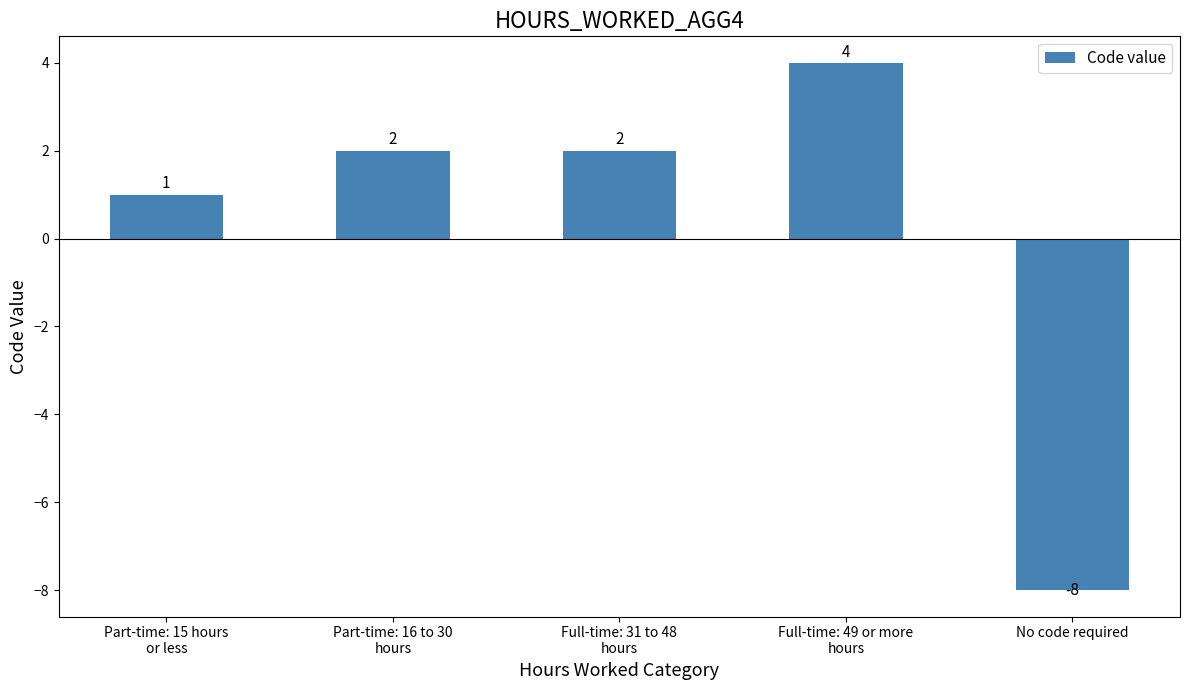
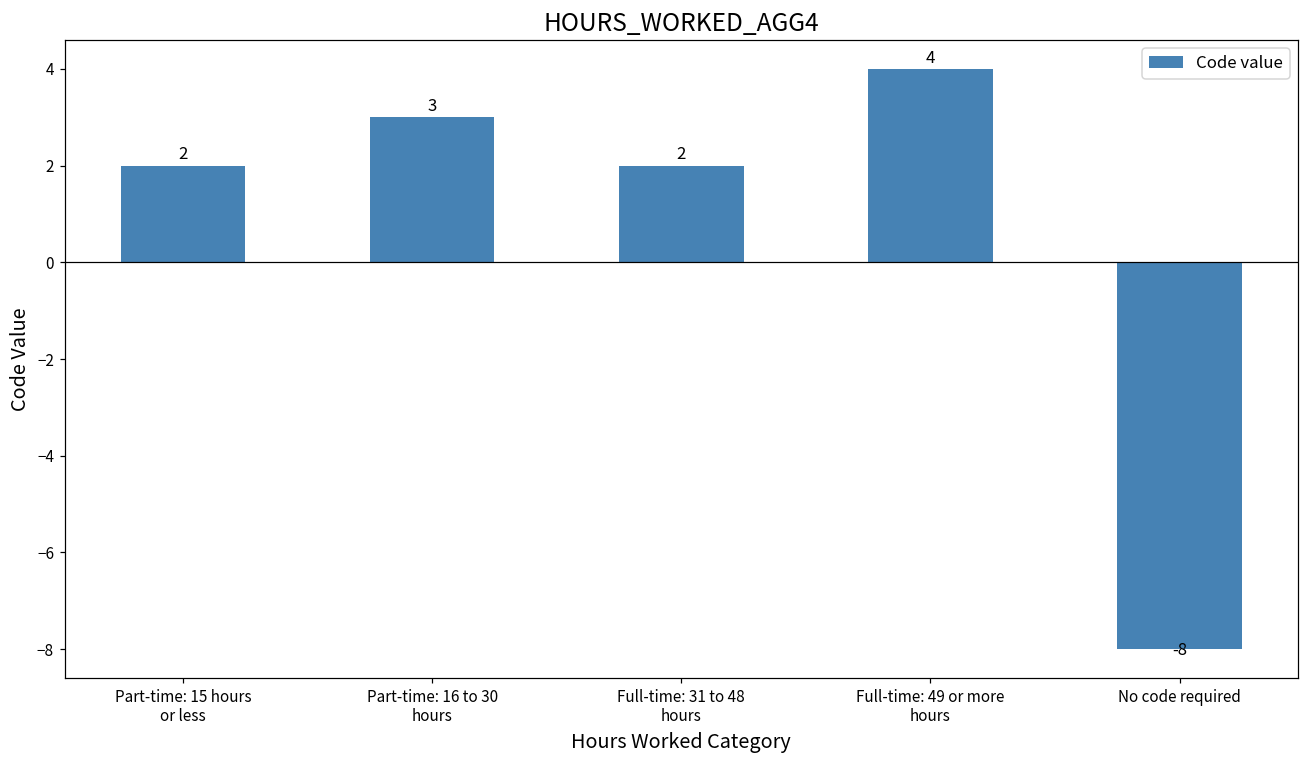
  {
-   "Part-time: 15 hours or less": 1,
-   "Part-time: 16 to 30 hours": 2,
+   "Part-time: 15 hours or less": 2,
+   "Part-time: 16 to 30 hours": 3,
    "Full-time: 31 to 48 hours": 2,
    "Full-time: 49 or more hours": 4,
    "No code required": -8
  }
